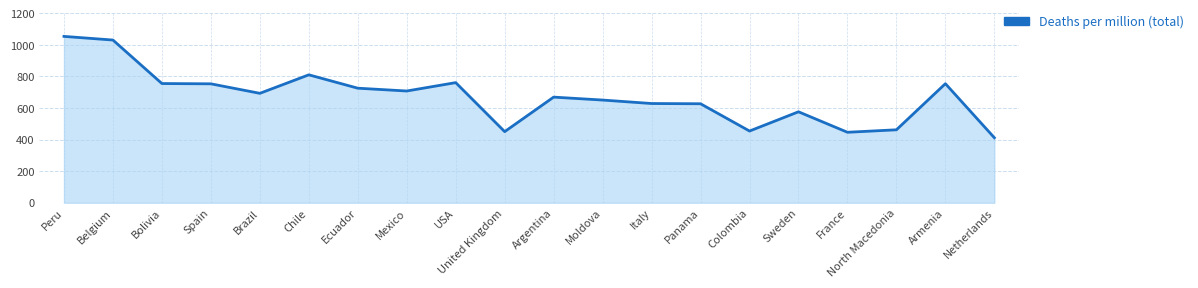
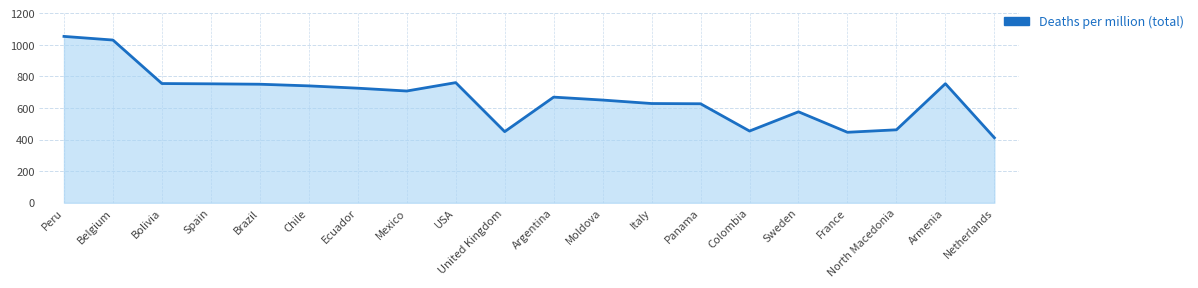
  {
    "Peru": 1050,
    "Belgium": 1030,
    "Bolivia": 760,
    "Spain": 750,
-   "Brazil": 690,
-   "Chile": 810,
+   "Brazil": 750,
+   "Chile": 740,
    "Ecuador": 730,
    "Mexico": 710,
    "USA": 760,
    "United Kingdom": 450,
    "Argentina": 670,
    "Moldova": 650,
    "Italy": 630,
    "Panama": 630,
    "Colombia": 450,
    "Sweden": 580,
    "France": 450,
    "North Macedonia": 460,
    "Armenia": 750,
    "Netherlands": 410
  }
